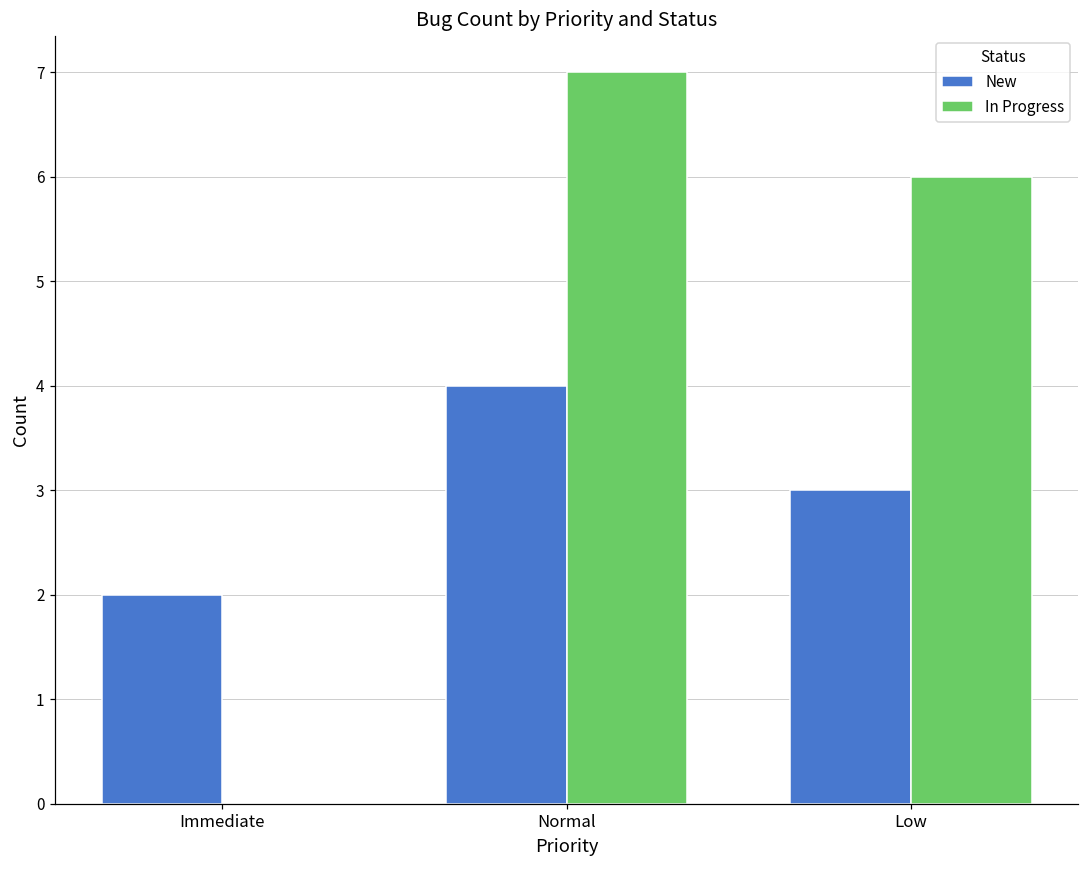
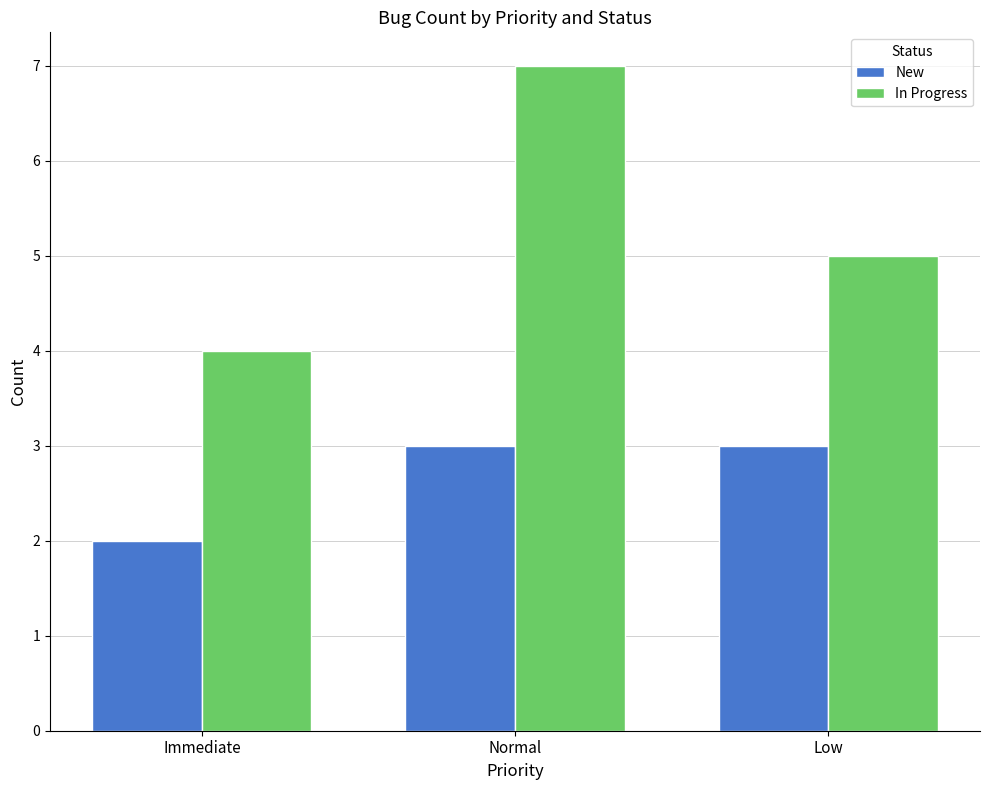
  {
    "New": {
      "Immediate": 2,
-     "Normal": 4,
+     "Normal": 3,
      "Low": 3
    },
    "In Progress": {
-     "Immediate": 0,
+     "Immediate": 4,
      "Normal": 7,
-     "Low": 6
+     "Low": 5
    }
  }
